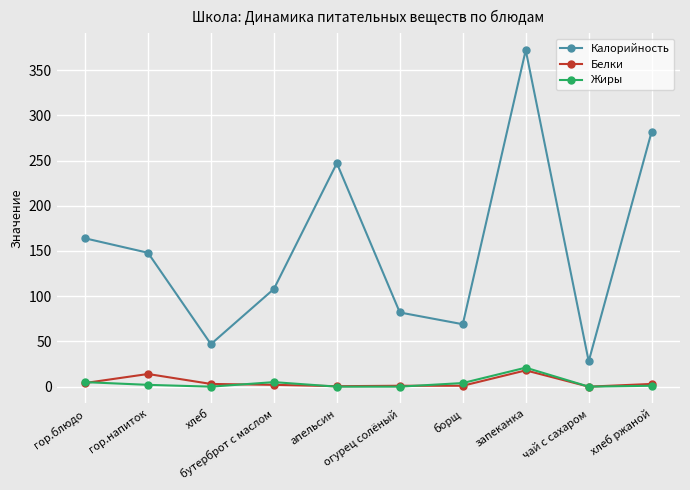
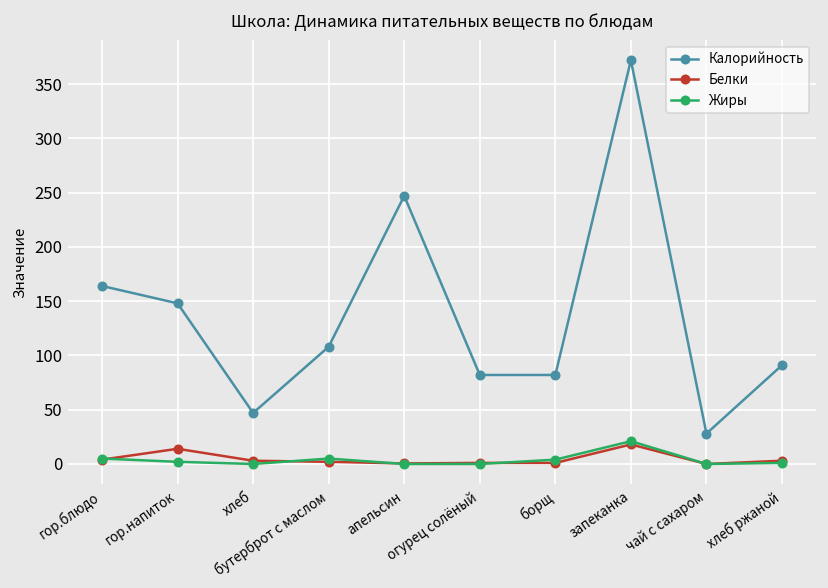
  {
    "Калорийность": {
      "гор.блюдо": 160,
      "гор.напиток": 150,
      "хлеб": 50,
      "бутерброт с маслом": 110,
      "апельсин": 250,
      "огурец солёный": 80,
-     "борщ": 70,
+     "борщ": 80,
      "запеканка": 370,
      "чай с сахаром": 30,
-     "хлеб ржаной": 280
+     "хлеб ржаной": 90
    },
    "Белки": {
      "гор.напиток": 10,
      "хлеб": 0,
      "бутерброт с маслом": 0,
      "борщ": 0,
      "запеканка": 20
    },
    "Жиры": {
      "гор.напиток": 0,
      "хлеб": 0,
      "бутерброт с маслом": 10,
      "борщ": 0,
      "запеканка": 20
    }
  }
